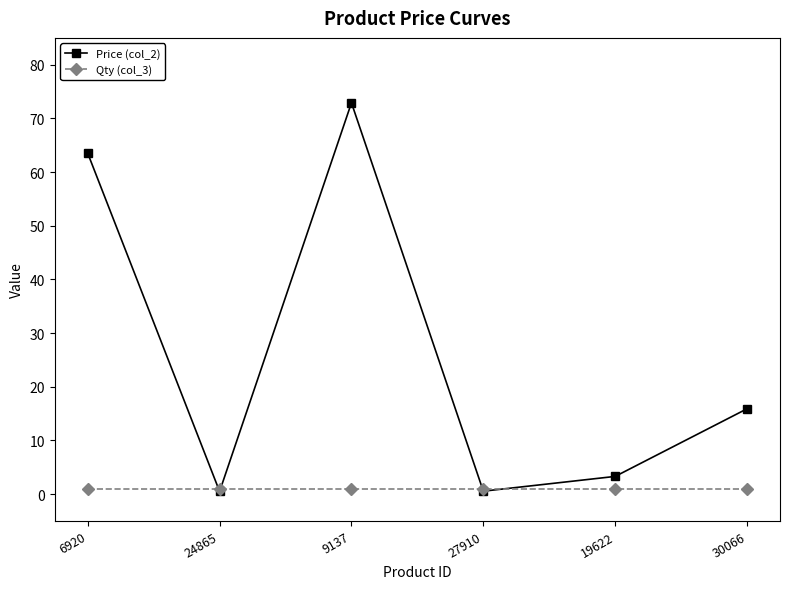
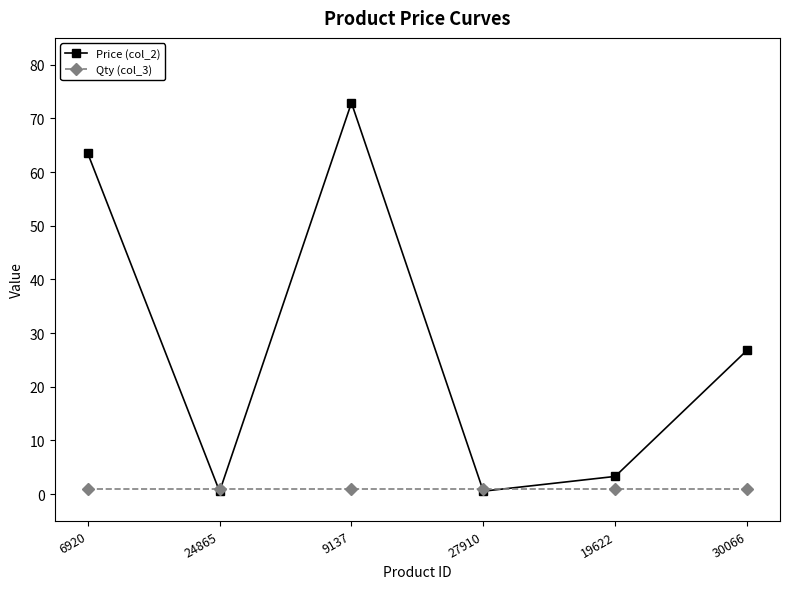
  {
    "Price (col_2)": {
      "6920": 64,
      "24865": 1,
      "9137": 73,
      "19622": 3,
-     "30066": 16
+     "30066": 27
    },
    "Qty (col_3)": {
      "6920": 1,
      "24865": 1,
      "9137": 1,
      "19622": 1,
      "30066": 1
    }
  }
